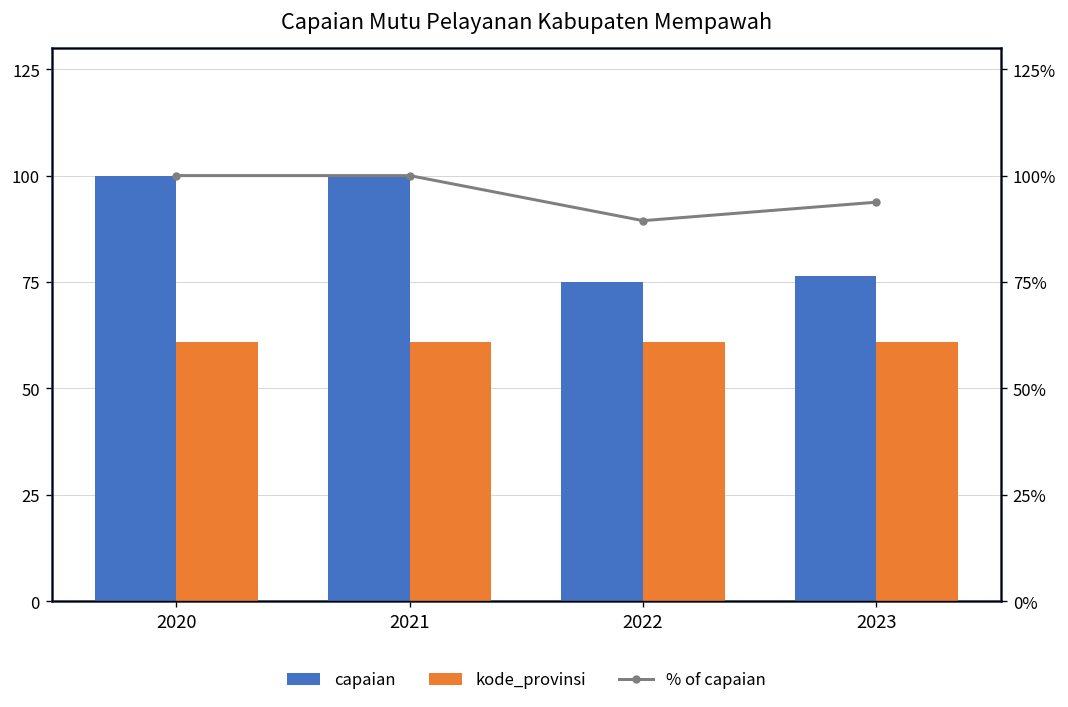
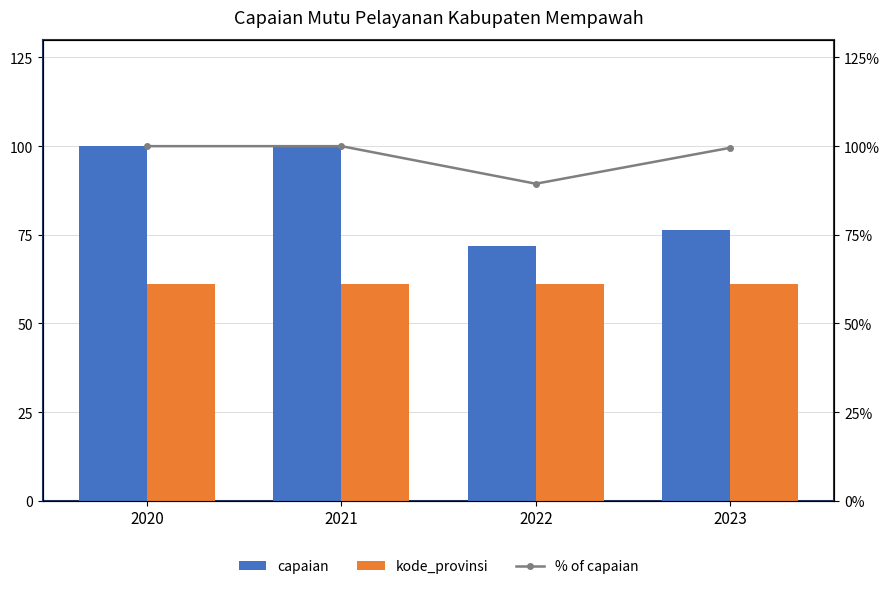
  {
    "capaian": {
      "2020": "100",
      "2021": "100",
-     "2022": "75",
+     "2022": "72",
      "2023": "76"
    },
    "kode_provinsi": {
      "2020": "61",
      "2021": "61",
      "2022": "61",
      "2023": "61"
    },
    "% of capaian": {
      "2020": "100%",
      "2021": "100%",
      "2022": "89%",
-     "2023": "94%"
+     "2023": "100%"
    }
  }
